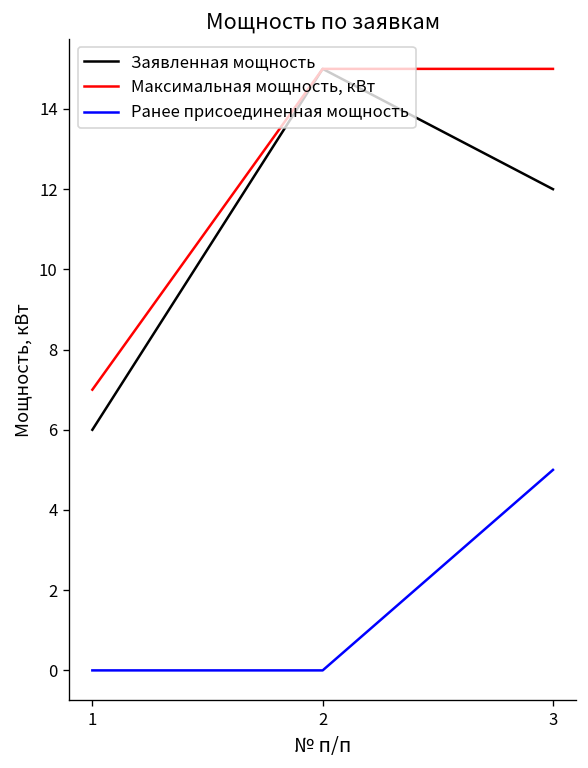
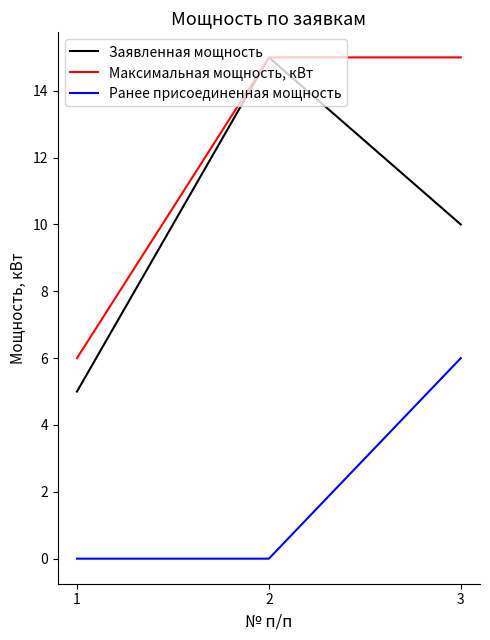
  {
    "Заявленная мощность": {
-     "1": 6,
-     "3": 12
+     "1": 5,
+     "3": 10
    },
    "Максимальная мощность, кВт": {
-     "1": 7,
+     "1": 6,
      "3": 15
    },
    "Ранее присоединенная мощность": {
      "1": 0,
      "2": 0,
-     "3": 5
+     "3": 6
    }
  }
